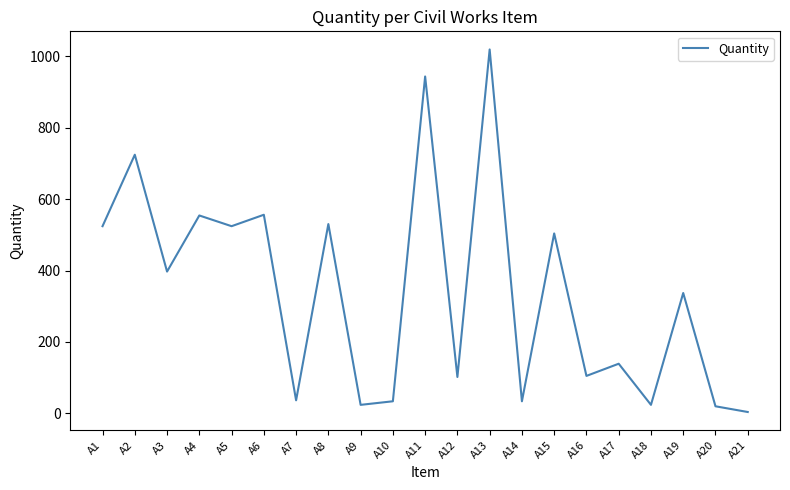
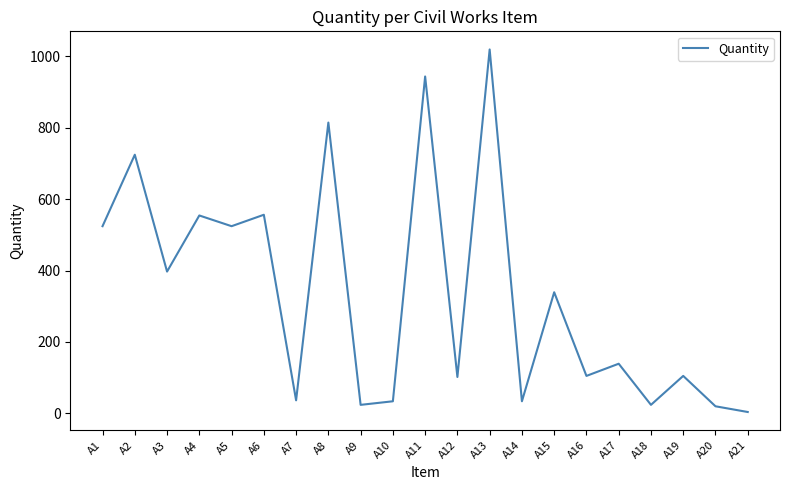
  {
    "A1": 520,
    "A2": 720,
    "A3": 400,
    "A4": 550,
    "A5": 520,
    "A6": 560,
    "A7": 40,
-   "A8": 530,
+   "A8": 810,
    "A9": 20,
    "A10": 30,
    "A11": 940,
    "A12": 100,
    "A13": 1020,
    "A14": 30,
-   "A15": 500,
+   "A15": 340,
    "A16": 110,
    "A17": 140,
    "A18": 20,
-   "A19": 340,
+   "A19": 110,
    "A20": 20,
    "A21": 0
  }
